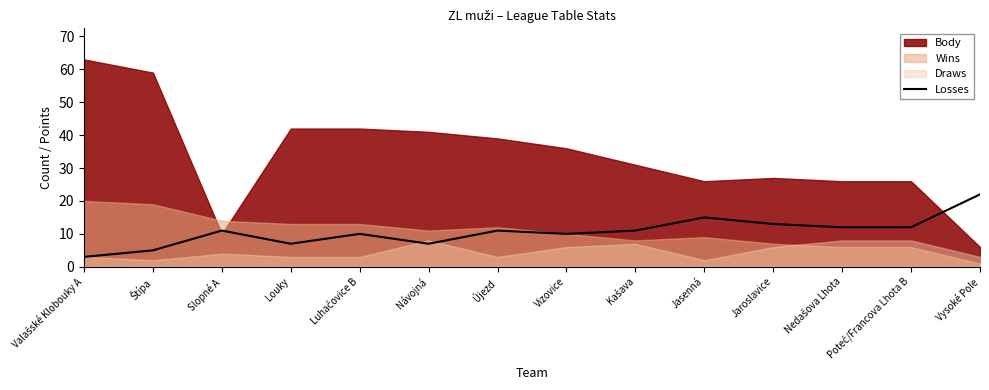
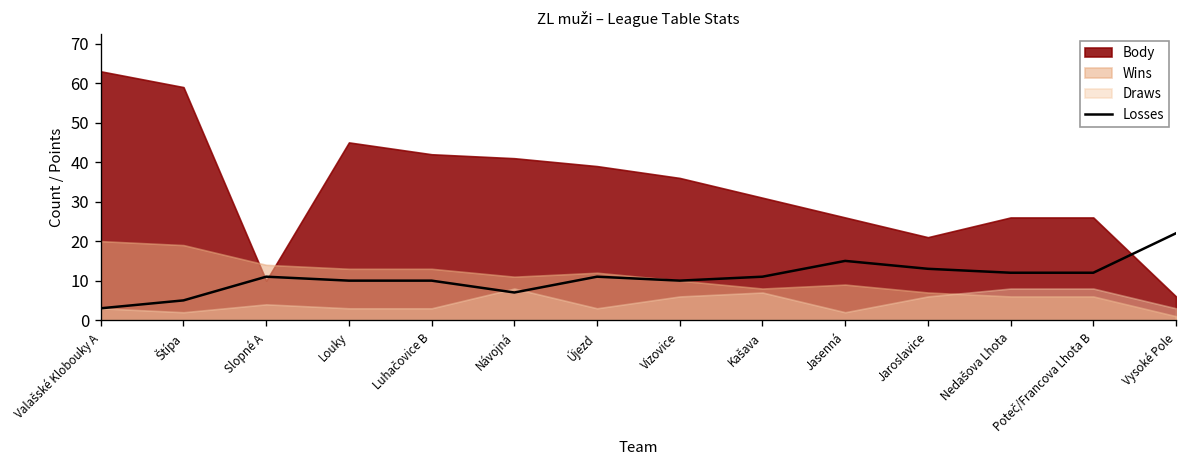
  {
    "Body": {
      "Valašské Klobouky A": 63,
      "Štípa": 59,
      "Slopné A": 10,
-     "Louky": 42,
+     "Louky": 45,
      "Luhačovice B": 42,
      "Návojná": 41,
      "Újezd": 39,
      "Vizovice": 36,
      "Kašava": 31,
      "Jasenná": 26,
-     "Jaroslavice": 27,
+     "Jaroslavice": 21,
      "Nedašova Lhota": 26,
      "Poteč/Francova Lhota B": 26,
      "Vysoké Pole": 6
    },
    "Losses": {
      "Štípa": 5,
      "Slopné A": 11,
-     "Louky": 7,
+     "Louky": 10,
      "Luhačovice B": 10,
      "Návojná": 7,
      "Újezd": 11,
      "Kašava": 11,
      "Jasenná": 15,
      "Jaroslavice": 13,
      "Nedašova Lhota": 12,
      "Poteč/Francova Lhota B": 12,
      "Vysoké Pole": 22
    }
  }
